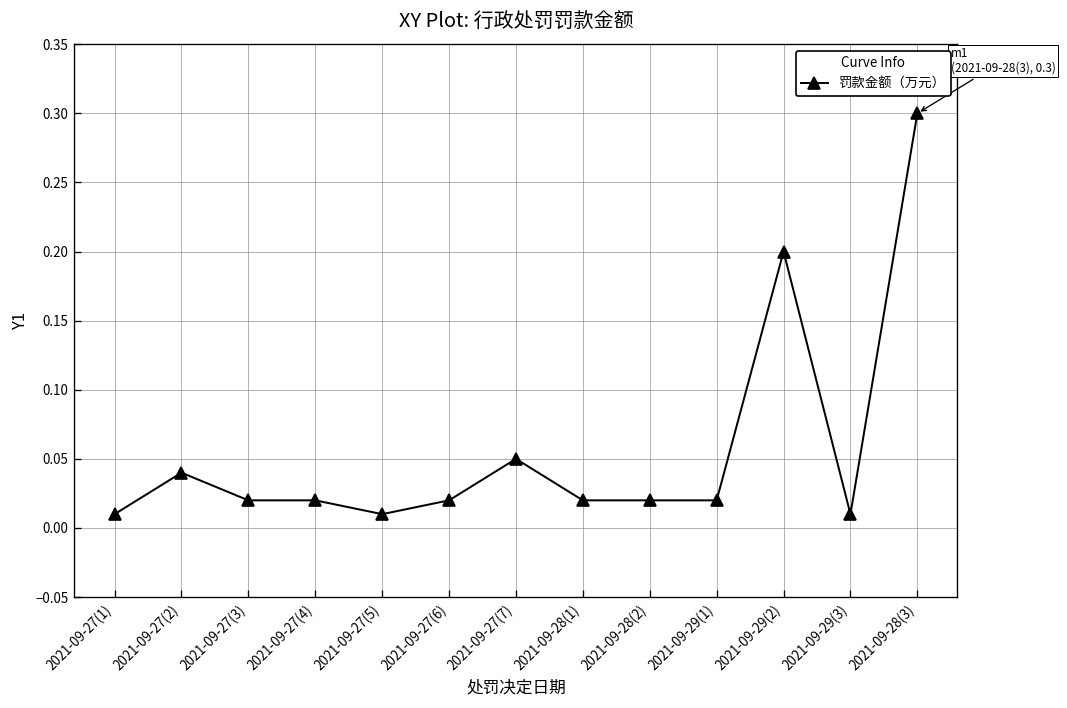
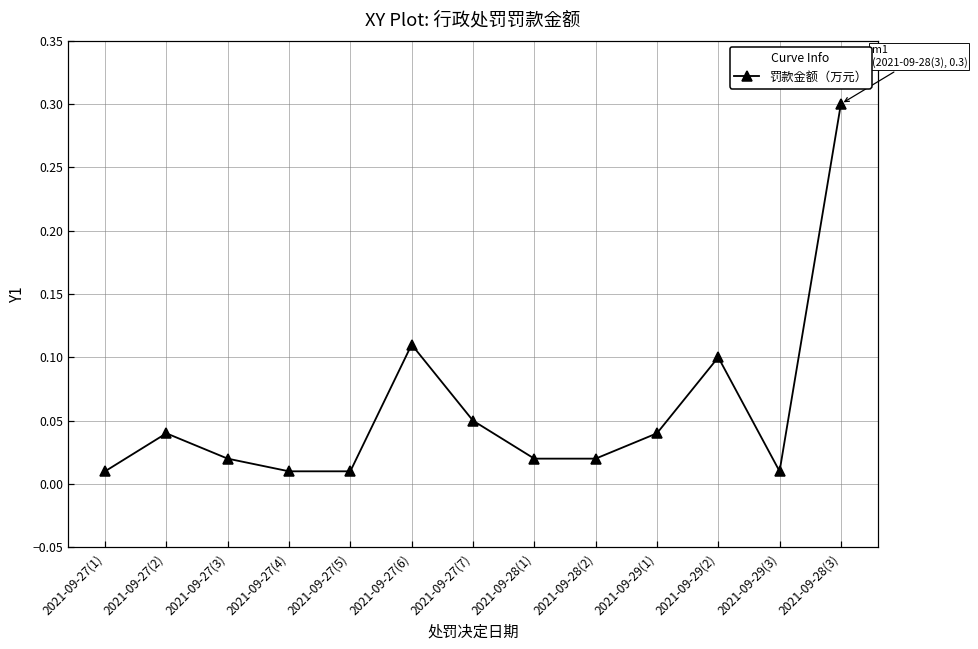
  {
    "2021-09-27(1)": 0.01,
    "2021-09-27(2)": 0.04,
    "2021-09-27(3)": 0.02,
-   "2021-09-27(4)": 0.02,
+   "2021-09-27(4)": 0.01,
    "2021-09-27(5)": 0.01,
-   "2021-09-27(6)": 0.02,
+   "2021-09-27(6)": 0.11,
    "2021-09-27(7)": 0.05,
    "2021-09-28(1)": 0.02,
    "2021-09-28(2)": 0.02,
-   "2021-09-29(1)": 0.02,
-   "2021-09-29(2)": 0.2,
+   "2021-09-29(1)": 0.04,
+   "2021-09-29(2)": 0.1,
    "2021-09-29(3)": 0.01
  }
